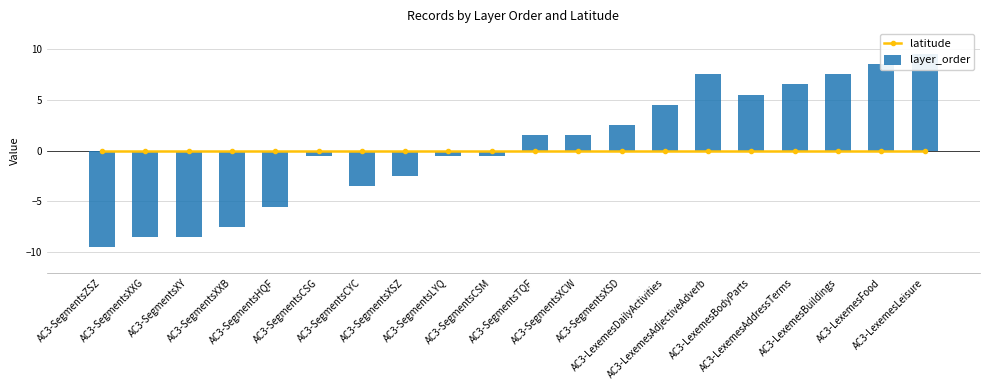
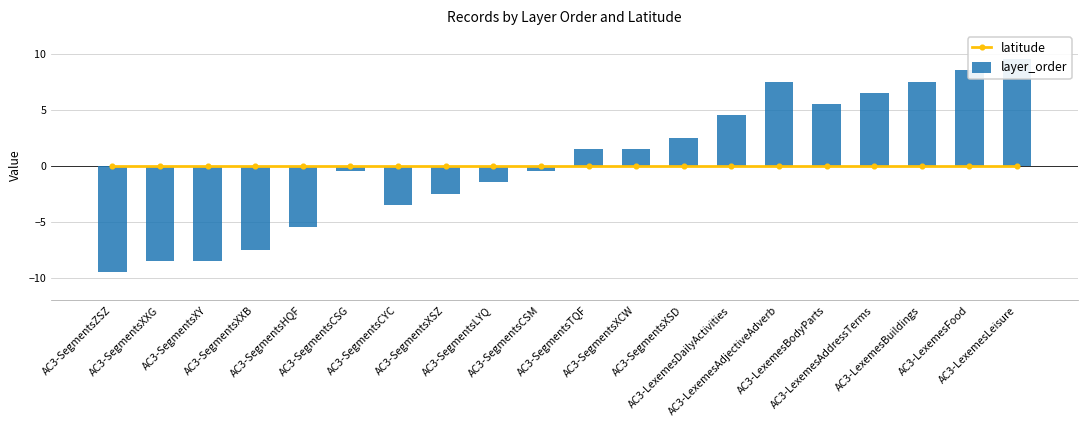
  {
    "latitude": {
      "AC3-SegmentsZSZ": 0.0,
      "AC3-SegmentsXXG": 0.0,
      "AC3-SegmentsXY": 0.0,
      "AC3-SegmentsXXB": 0.0,
      "AC3-SegmentsHQF": 0.0,
      "AC3-SegmentsCSG": 0.0,
      "AC3-SegmentsCYC": 0.0,
      "AC3-SegmentsXSZ": 0.0,
      "AC3-SegmentsLYQ": 0.0,
      "AC3-SegmentsCSM": 0.0,
      "AC3-SegmentsTQF": 0.0,
      "AC3-SegmentsXCW": 0.0,
      "AC3-SegmentsXSD": 0.0,
      "AC3-LexemesDailyActivities": 0.0,
      "AC3-LexemesAdjectiveAdverb": 0.0,
      "AC3-LexemesBodyParts": 0.0,
      "AC3-LexemesAddressTerms": 0.0,
      "AC3-LexemesBuildings": 0.0,
      "AC3-LexemesFood": 0.0,
      "AC3-LexemesLeisure": 0.0
    },
    "layer_order": {
      "AC3-SegmentsZSZ": -9.5,
      "AC3-SegmentsXXG": -8.5,
      "AC3-SegmentsXY": -8.5,
      "AC3-SegmentsXXB": -7.5,
      "AC3-SegmentsHQF": -5.5,
      "AC3-SegmentsCSG": -0.5,
      "AC3-SegmentsCYC": -3.5,
      "AC3-SegmentsXSZ": -2.5,
-     "AC3-SegmentsLYQ": -0.5,
+     "AC3-SegmentsLYQ": -1.5,
      "AC3-SegmentsCSM": -0.5,
      "AC3-SegmentsTQF": 1.5,
      "AC3-SegmentsXCW": 1.5,
      "AC3-SegmentsXSD": 2.5,
      "AC3-LexemesDailyActivities": 4.5,
      "AC3-LexemesAdjectiveAdverb": 7.5,
      "AC3-LexemesBodyParts": 5.5,
      "AC3-LexemesAddressTerms": 6.5,
      "AC3-LexemesBuildings": 7.5
    }
  }
